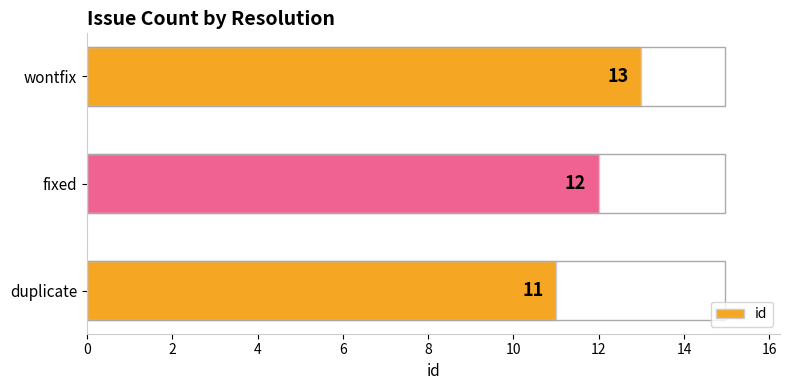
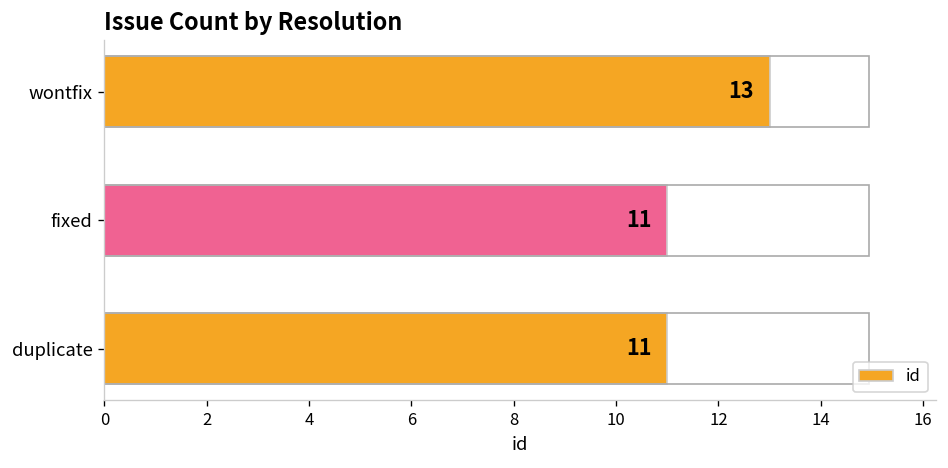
  {
    "wontfix": 13,
-   "fixed": 12,
+   "fixed": 11,
    "duplicate": 11
  }
